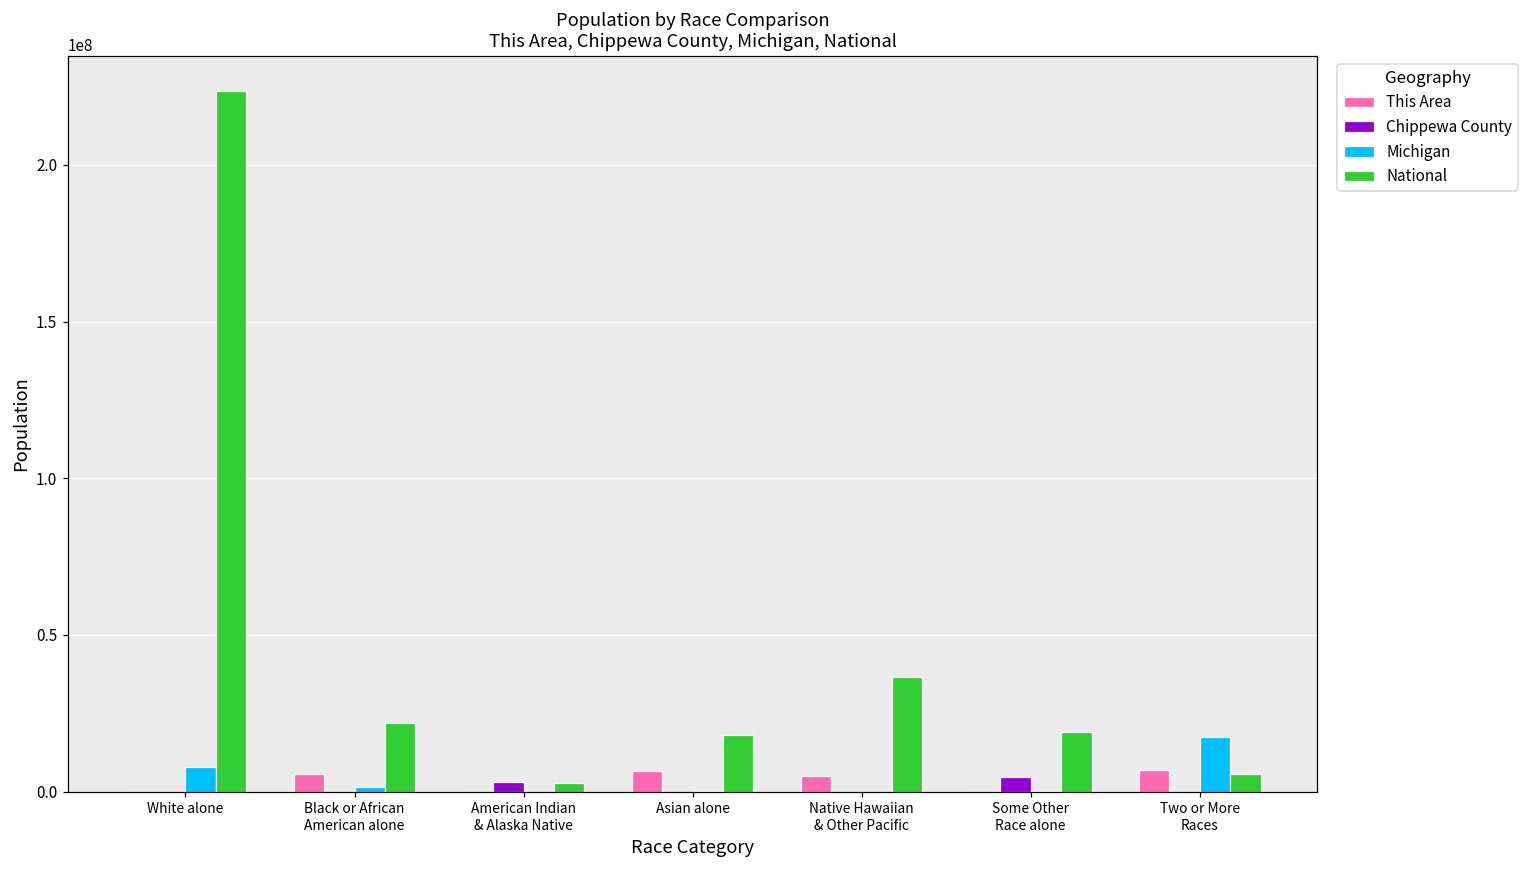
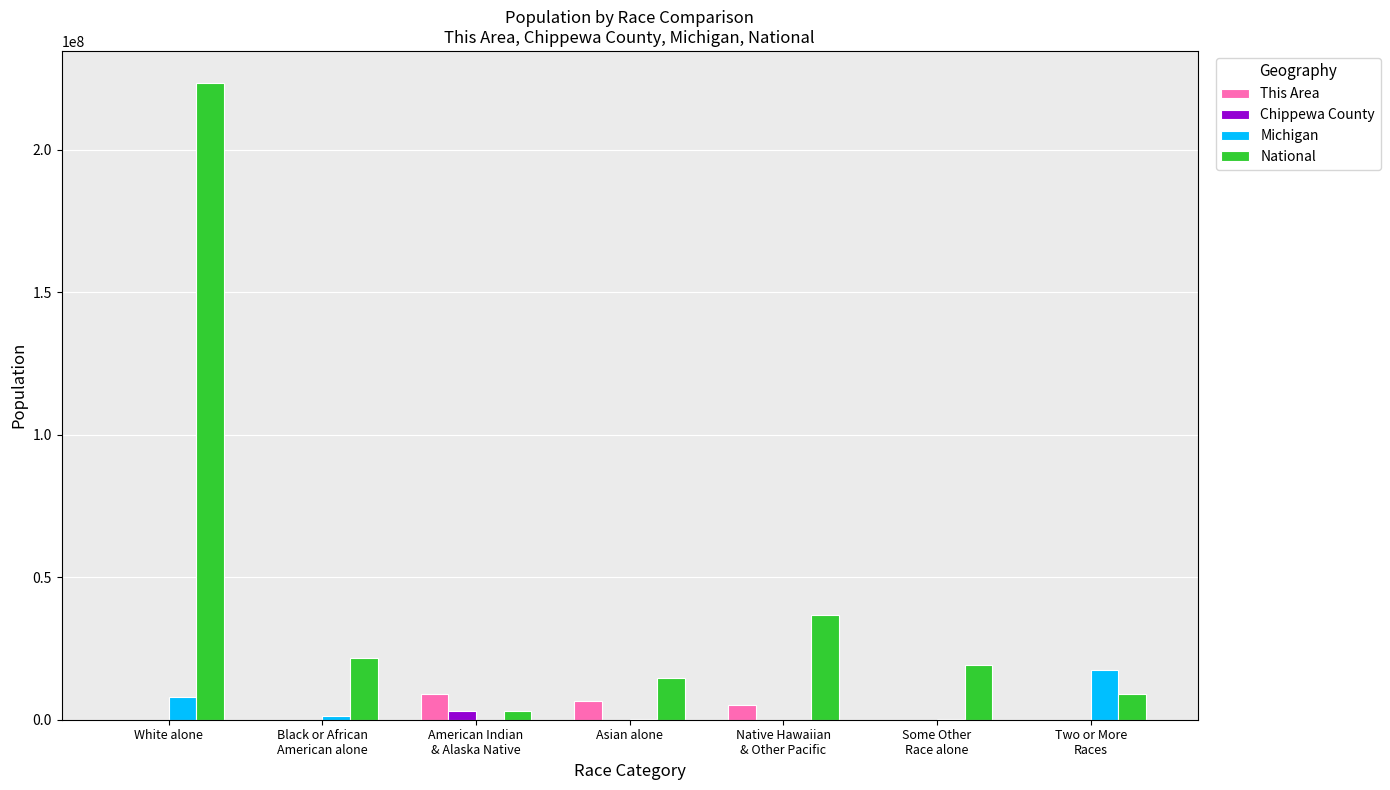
  {
    "This Area": {
-     "Black or African American alone": 6000000,
-     "American Indian & Alaska Native": 0,
+     "Black or African American alone": 0,
+     "American Indian & Alaska Native": 9000000,
      "Asian alone": 7000000,
      "Native Hawaiian & Other Pacific": 5000000,
-     "Two or More Races": 7000000
+     "Two or More Races": 0
    },
    "Chippewa County": {
      "American Indian & Alaska Native": 3000000,
-     "Some Other Race alone": 5000000
+     "Some Other Race alone": 0
    },
    "Michigan": {
      "White alone": 8000000,
      "Black or African American alone": 1000000,
      "Two or More Races": 18000000
    },
    "National": {
      "White alone": 224000000,
      "Black or African American alone": 22000000,
      "American Indian & Alaska Native": 3000000,
-     "Asian alone": 18000000,
+     "Asian alone": 15000000,
      "Native Hawaiian & Other Pacific": 37000000,
      "Some Other Race alone": 19000000,
-     "Two or More Races": 6000000
+     "Two or More Races": 9000000
    }
  }
